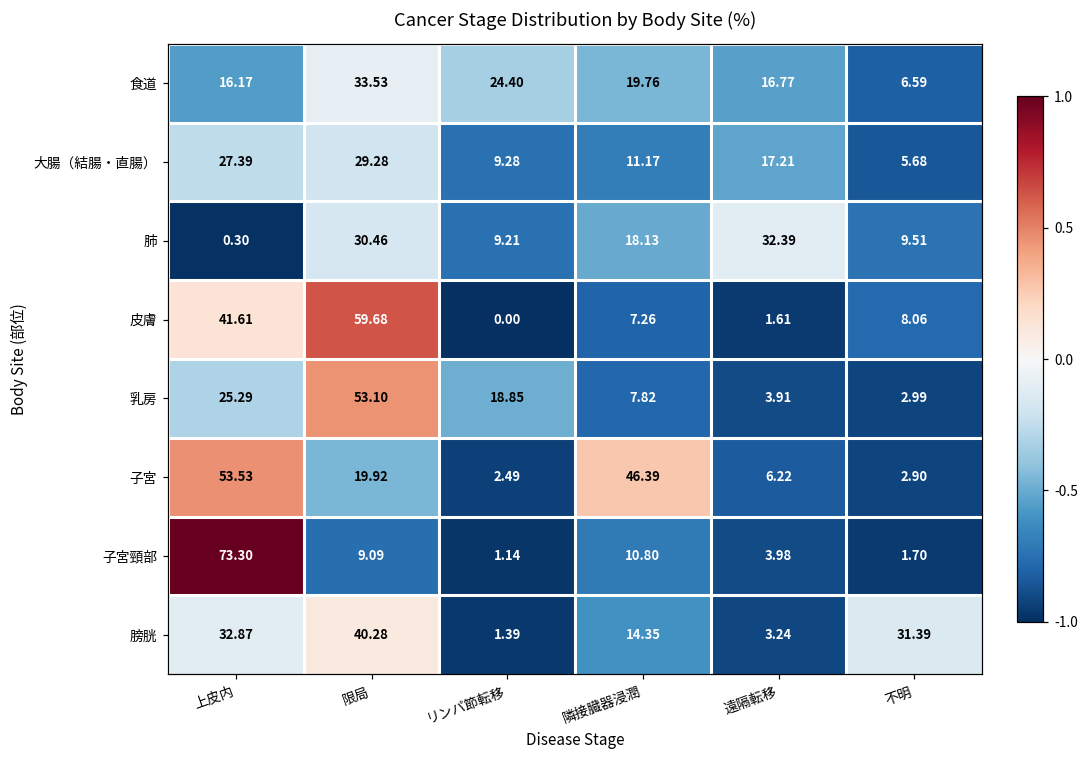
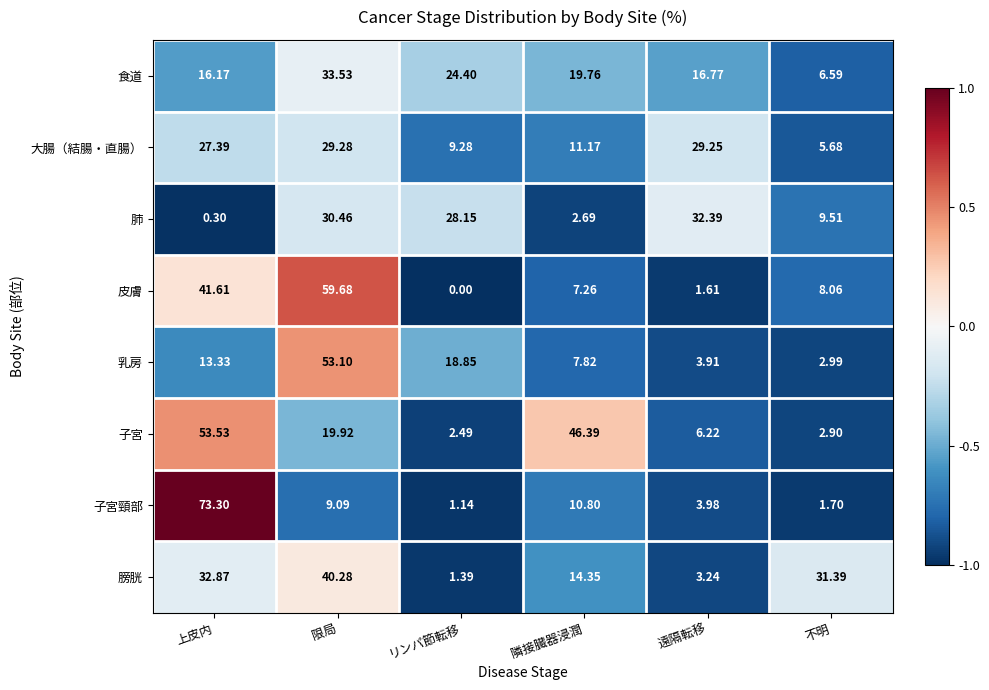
  {
    "食道": {
      "上皮内": 16.17,
      "限局": 33.53,
      "リンパ節転移": 24.40,
      "隣接臓器浸潤": 19.76,
      "遠隔転移": 16.77,
      "不明": 6.59
    },
    "大腸（結腸・直腸）": {
      "上皮内": 27.39,
      "限局": 29.28,
      "リンパ節転移": 9.28,
      "隣接臓器浸潤": 11.17,
-     "遠隔転移": 17.21,
+     "遠隔転移": 29.25,
      "不明": 5.68
    },
    "肺": {
      "上皮内": 0.30,
      "限局": 30.46,
-     "リンパ節転移": 9.21,
-     "隣接臓器浸潤": 18.13,
+     "リンパ節転移": 28.15,
+     "隣接臓器浸潤": 2.69,
      "遠隔転移": 32.39,
      "不明": 9.51
    },
    "皮膚": {
      "上皮内": 41.61,
      "限局": 59.68,
      "リンパ節転移": 0.00,
      "隣接臓器浸潤": 7.26,
      "遠隔転移": 1.61,
      "不明": 8.06
    },
    "乳房": {
-     "上皮内": 25.29,
+     "上皮内": 13.33,
      "限局": 53.10,
      "リンパ節転移": 18.85,
      "隣接臓器浸潤": 7.82,
      "遠隔転移": 3.91,
      "不明": 2.99
    },
    "子宮": {
      "上皮内": 53.53,
      "限局": 19.92,
      "リンパ節転移": 2.49,
      "隣接臓器浸潤": 46.39,
      "遠隔転移": 6.22,
      "不明": 2.90
    },
    "子宮頸部": {
      "上皮内": 73.30,
      "限局": 9.09,
      "リンパ節転移": 1.14,
      "隣接臓器浸潤": 10.80,
      "遠隔転移": 3.98,
      "不明": 1.70
    },
    "膀胱": {
      "上皮内": 32.87,
      "限局": 40.28,
      "リンパ節転移": 1.39,
      "隣接臓器浸潤": 14.35,
      "遠隔転移": 3.24,
      "不明": 31.39
    }
  }
